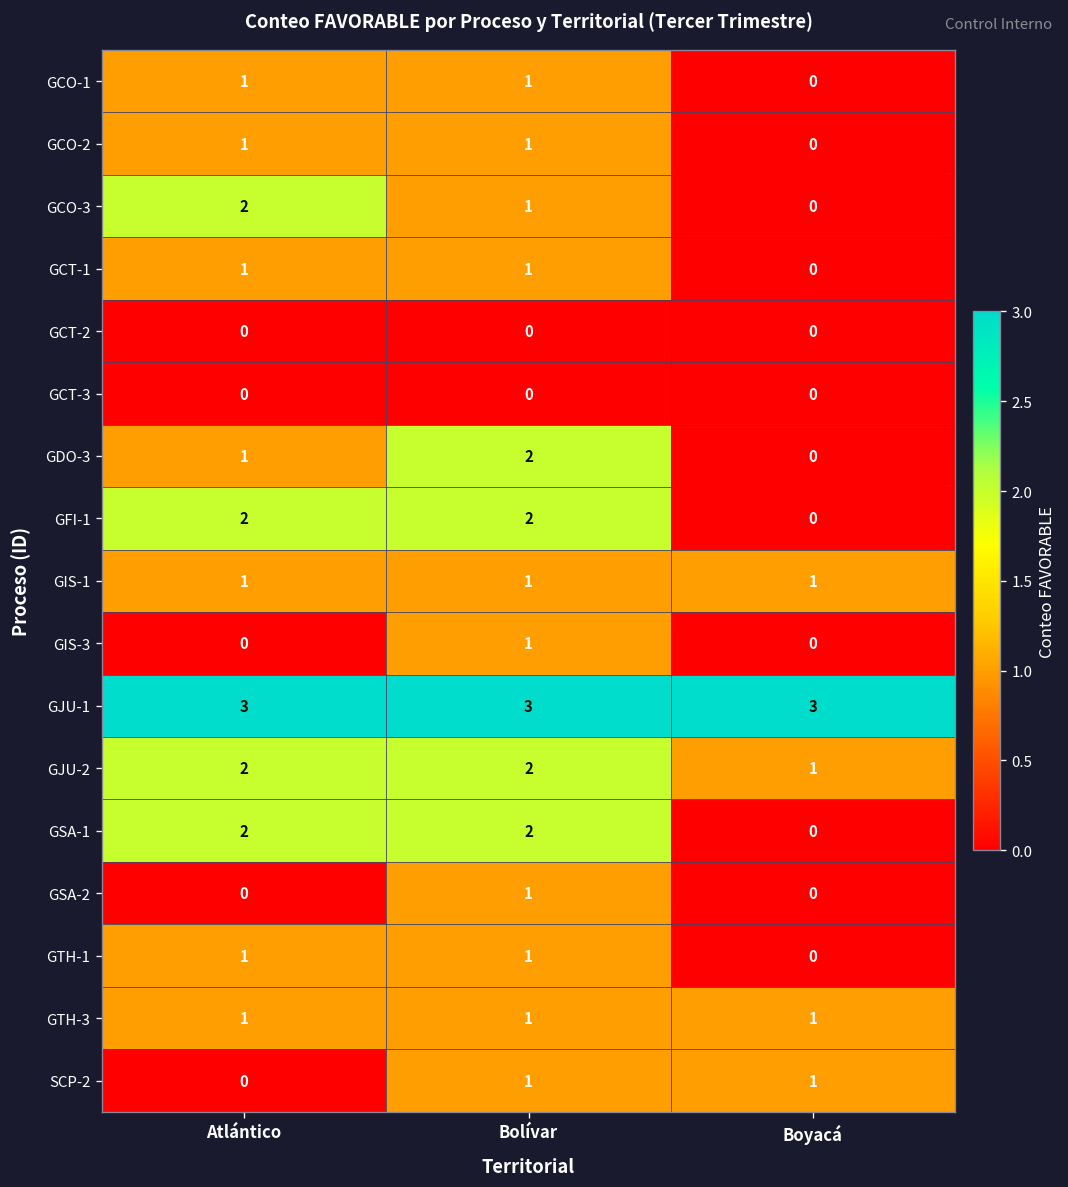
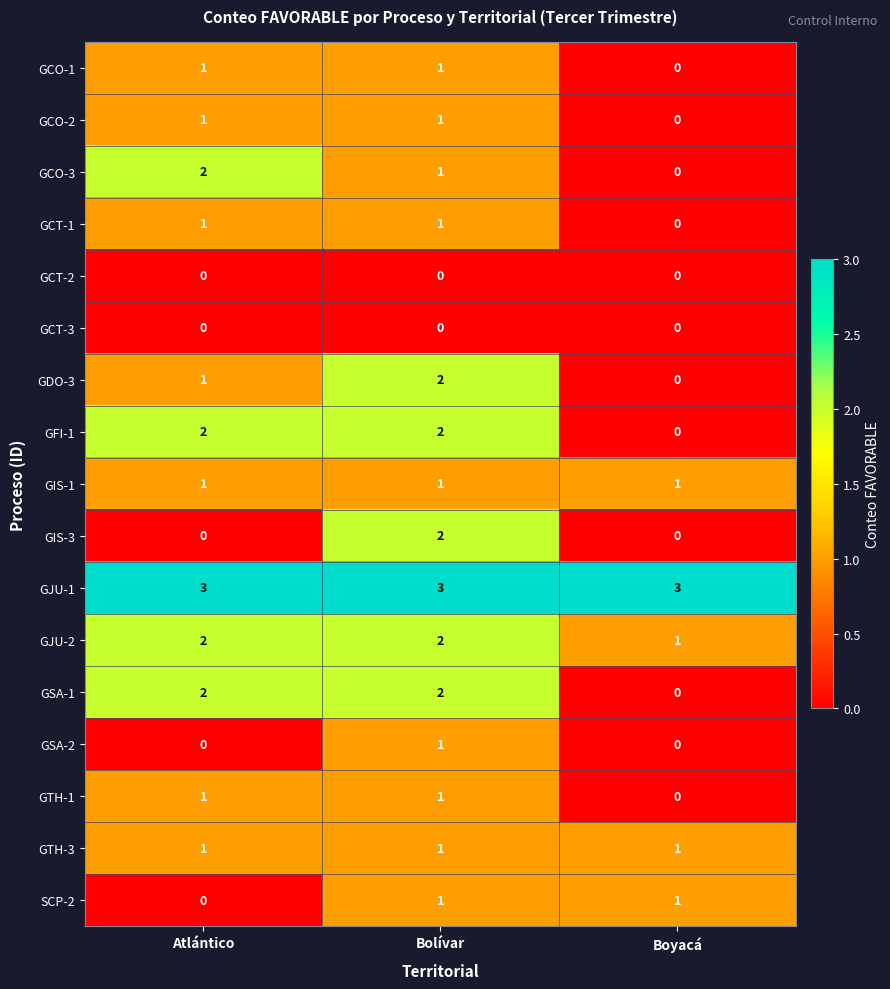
  {
    "GCO-1": {
      "Atlántico": 1,
      "Bolívar": 1,
      "Boyacá": 0
    },
    "GCO-2": {
      "Atlántico": 1,
      "Bolívar": 1,
      "Boyacá": 0
    },
    "GCO-3": {
      "Atlántico": 2,
      "Bolívar": 1,
      "Boyacá": 0
    },
    "GCT-1": {
      "Atlántico": 1,
      "Bolívar": 1,
      "Boyacá": 0
    },
    "GCT-2": {
      "Atlántico": 0,
      "Bolívar": 0,
      "Boyacá": 0
    },
    "GCT-3": {
      "Atlántico": 0,
      "Bolívar": 0,
      "Boyacá": 0
    },
    "GDO-3": {
      "Atlántico": 1,
      "Bolívar": 2,
      "Boyacá": 0
    },
    "GFI-1": {
      "Atlántico": 2,
      "Bolívar": 2,
      "Boyacá": 0
    },
    "GIS-1": {
      "Atlántico": 1,
      "Bolívar": 1,
      "Boyacá": 1
    },
    "GIS-3": {
      "Atlántico": 0,
-     "Bolívar": 1,
+     "Bolívar": 2,
      "Boyacá": 0
    },
    "GJU-1": {
      "Atlántico": 3,
      "Bolívar": 3,
      "Boyacá": 3
    },
    "GJU-2": {
      "Atlántico": 2,
      "Bolívar": 2,
      "Boyacá": 1
    },
    "GSA-1": {
      "Atlántico": 2,
      "Bolívar": 2,
      "Boyacá": 0
    },
    "GSA-2": {
      "Atlántico": 0,
      "Bolívar": 1,
      "Boyacá": 0
    },
    "GTH-1": {
      "Atlántico": 1,
      "Bolívar": 1,
      "Boyacá": 0
    },
    "GTH-3": {
      "Atlántico": 1,
      "Bolívar": 1,
      "Boyacá": 1
    },
    "SCP-2": {
      "Atlántico": 0,
      "Bolívar": 1,
      "Boyacá": 1
    }
  }
